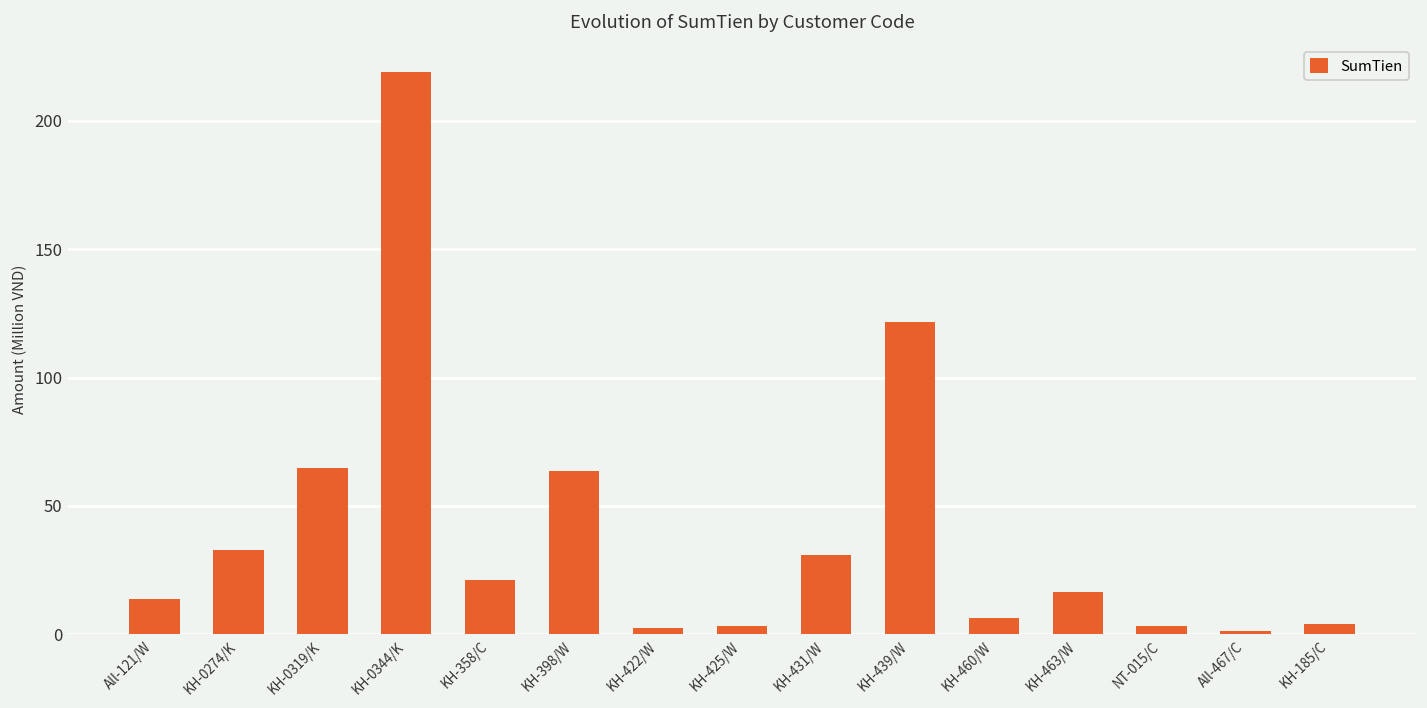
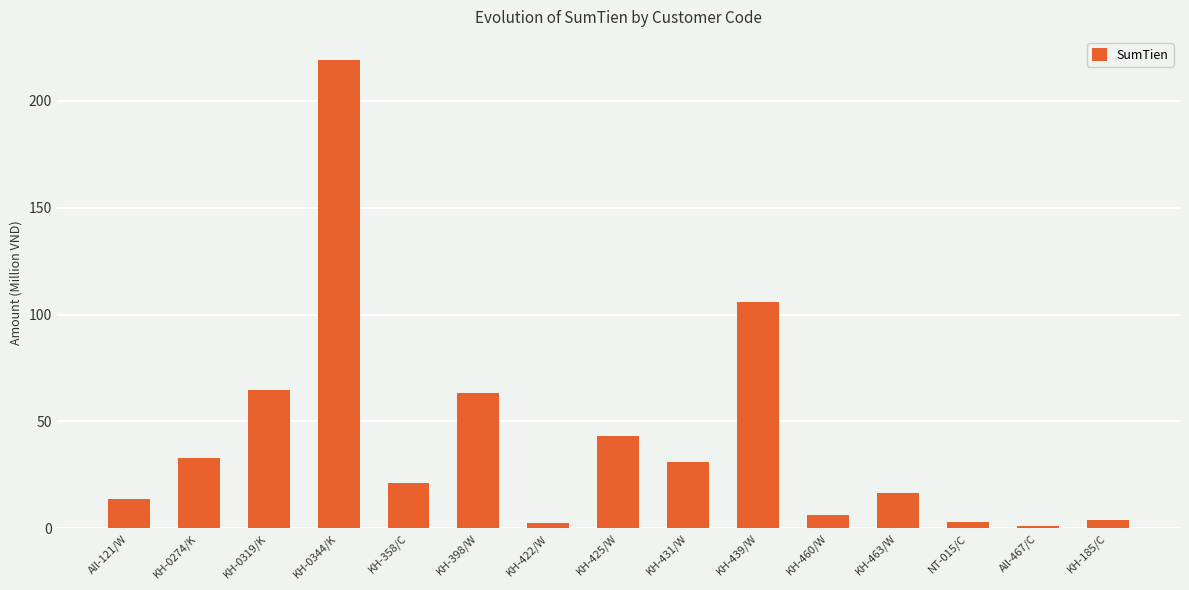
  {
    "All-121/W": 14,
    "KH-0274/K": 33,
    "KH-0319/K": 65,
    "KH-0344/K": 219,
    "KH-358/C": 21,
    "KH-398/W": 63,
    "KH-422/W": 3,
-   "KH-425/W": 3,
+   "KH-425/W": 43,
    "KH-431/W": 31,
-   "KH-439/W": 122,
+   "KH-439/W": 106,
    "KH-460/W": 6,
    "KH-463/W": 16,
    "NT-015/C": 3,
    "All-467/C": 1,
    "KH-185/C": 4
  }
